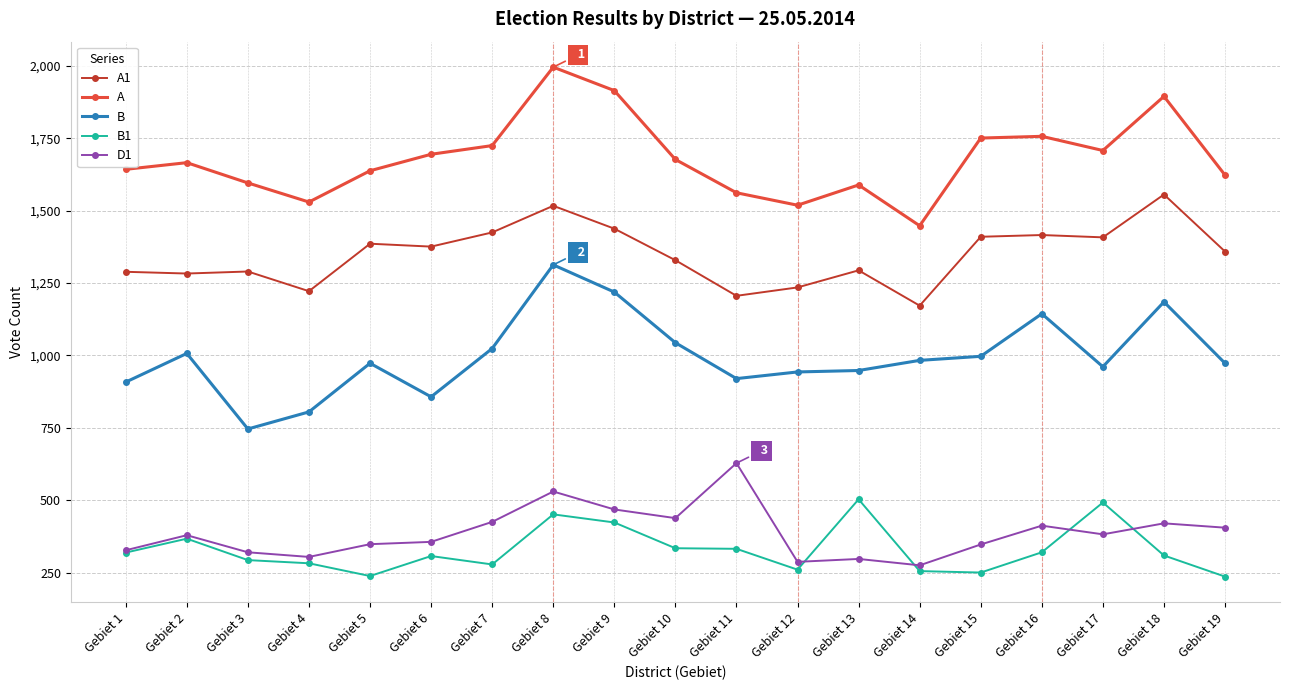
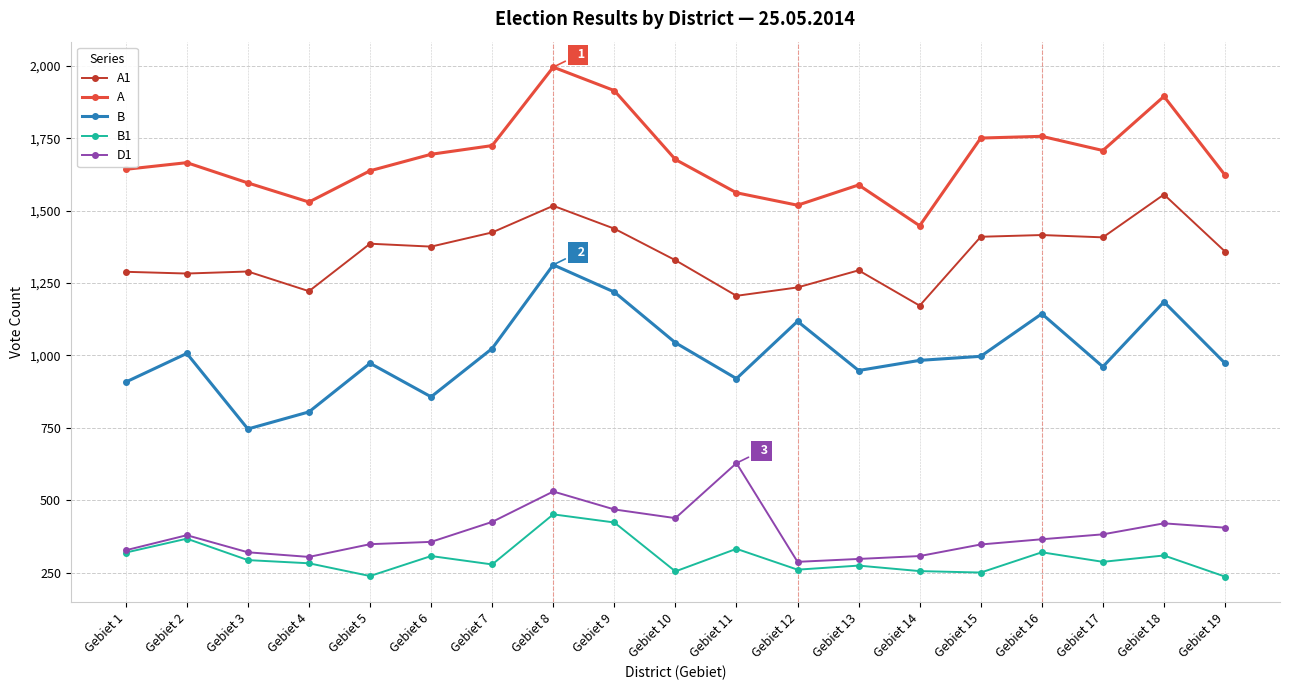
  {
    "B": {
      "Gebiet 1": "910",
      "Gebiet 2": "1,010",
      "Gebiet 3": "750",
      "Gebiet 4": "810",
      "Gebiet 5": "970",
      "Gebiet 6": "860",
      "Gebiet 7": "1,020",
      "Gebiet 9": "1,220",
      "Gebiet 10": "1,040",
      "Gebiet 11": "920",
-     "Gebiet 12": "940",
+     "Gebiet 12": "1,120",
      "Gebiet 13": "950",
      "Gebiet 14": "980",
      "Gebiet 15": "1,000",
      "Gebiet 16": "1,140",
      "Gebiet 17": "960",
      "Gebiet 18": "1,190",
      "Gebiet 19": "970"
    },
    "B1": {
      "Gebiet 2": "370",
      "Gebiet 3": "290",
      "Gebiet 4": "280",
      "Gebiet 5": "240",
      "Gebiet 6": "310",
      "Gebiet 7": "280",
      "Gebiet 8": "450",
      "Gebiet 9": "420",
-     "Gebiet 10": "330",
+     "Gebiet 10": "250",
      "Gebiet 11": "330",
      "Gebiet 12": "260",
-     "Gebiet 13": "500",
+     "Gebiet 13": "270",
      "Gebiet 14": "260",
      "Gebiet 15": "250",
      "Gebiet 16": "320",
-     "Gebiet 17": "490",
+     "Gebiet 17": "290",
      "Gebiet 18": "310",
      "Gebiet 19": "240"
    },
    "D1": {
      "Gebiet 2": "380",
      "Gebiet 3": "320",
      "Gebiet 4": "300",
      "Gebiet 5": "350",
      "Gebiet 6": "360",
      "Gebiet 7": "430",
      "Gebiet 8": "530",
      "Gebiet 9": "470",
      "Gebiet 10": "440",
      "Gebiet 12": "290",
      "Gebiet 13": "300",
-     "Gebiet 14": "280",
+     "Gebiet 14": "310",
      "Gebiet 15": "350",
-     "Gebiet 16": "410",
+     "Gebiet 16": "370",
      "Gebiet 17": "380",
      "Gebiet 18": "420",
      "Gebiet 19": "410"
    }
  }
